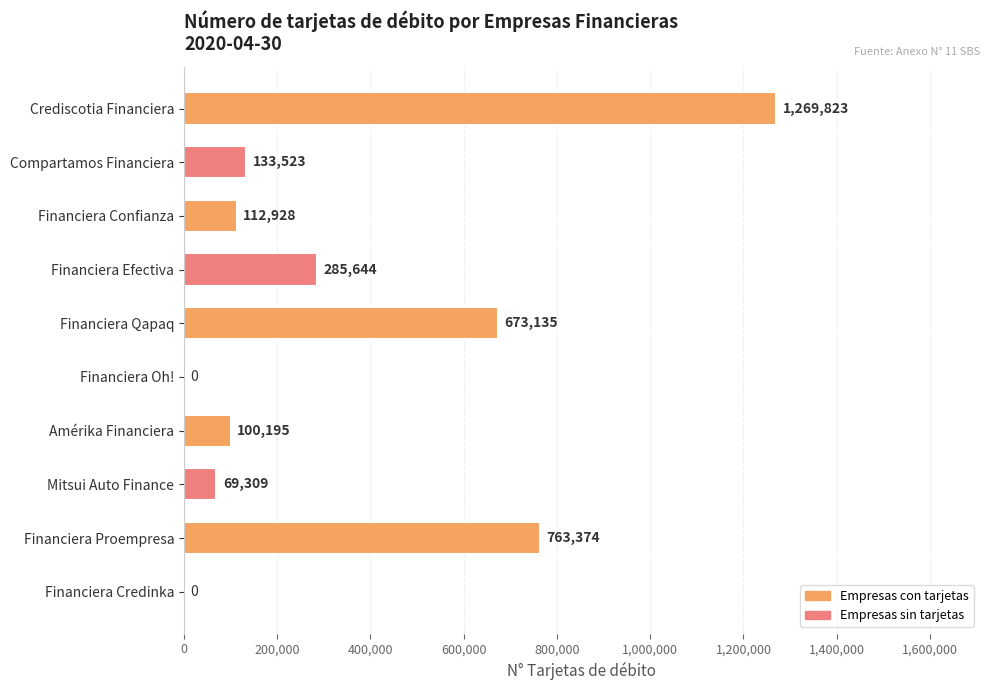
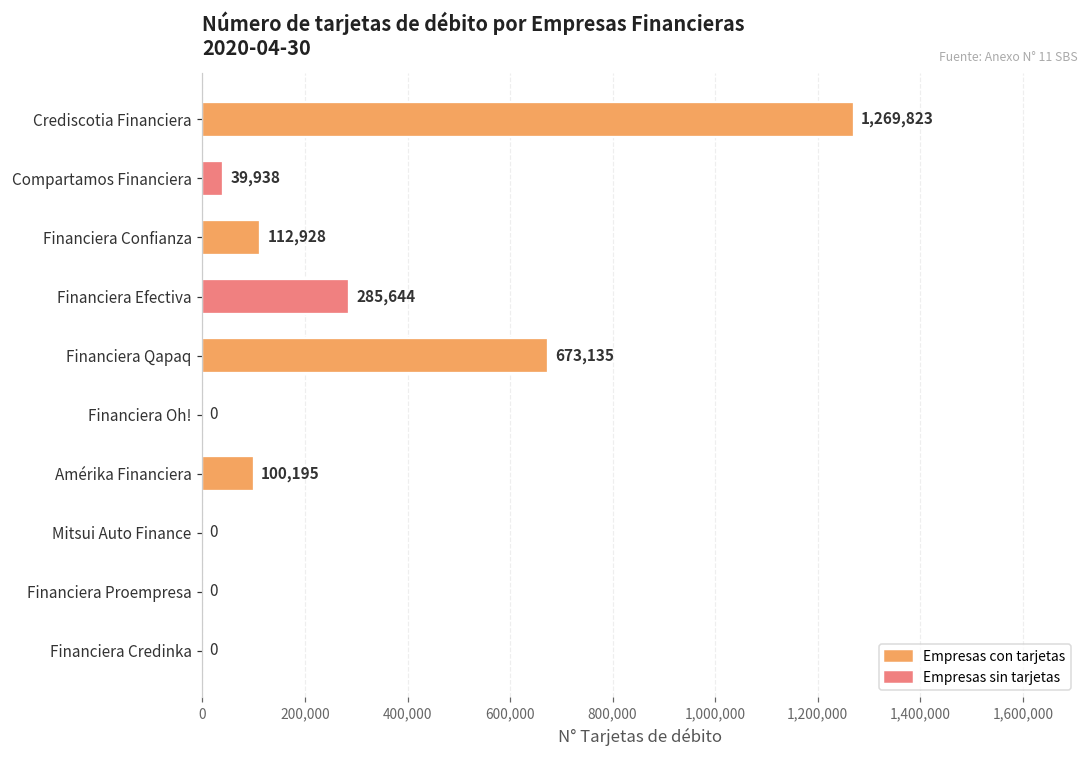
  {
    "Crediscotia Financiera": "1,269,823",
-   "Compartamos Financiera": "133,523",
+   "Compartamos Financiera": "39,938",
    "Financiera Confianza": "112,928",
    "Financiera Efectiva": "285,644",
    "Financiera Qapaq": "673,135",
    "Financiera Oh!": "0",
    "Amérika Financiera": "100,195",
-   "Mitsui Auto Finance": "69,309",
-   "Financiera Proempresa": "763,374",
+   "Mitsui Auto Finance": "0",
+   "Financiera Proempresa": "0",
    "Financiera Credinka": "0"
  }
